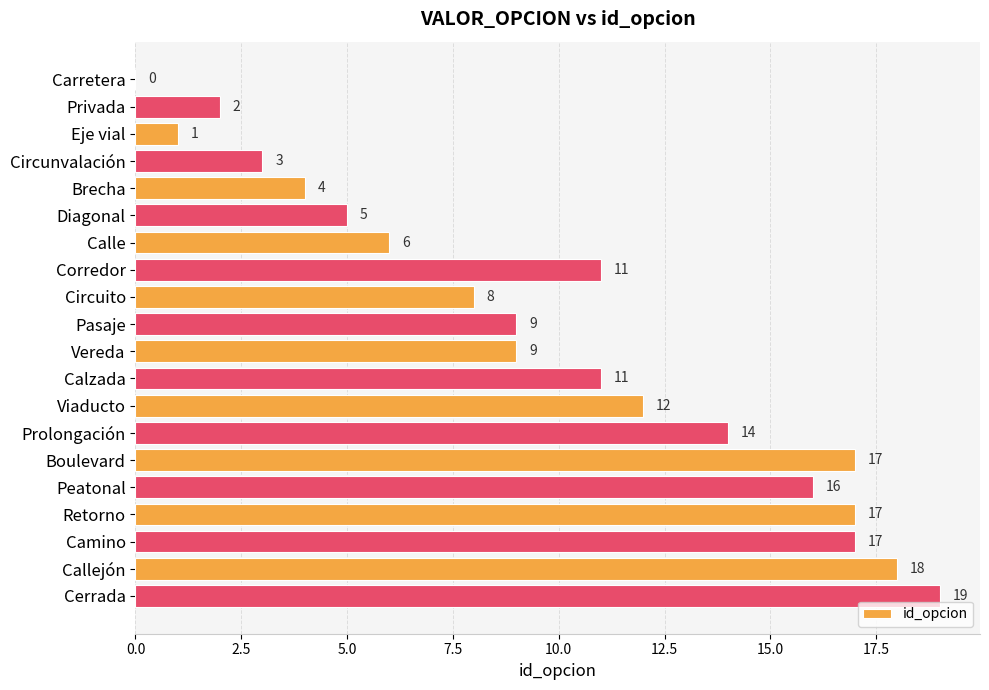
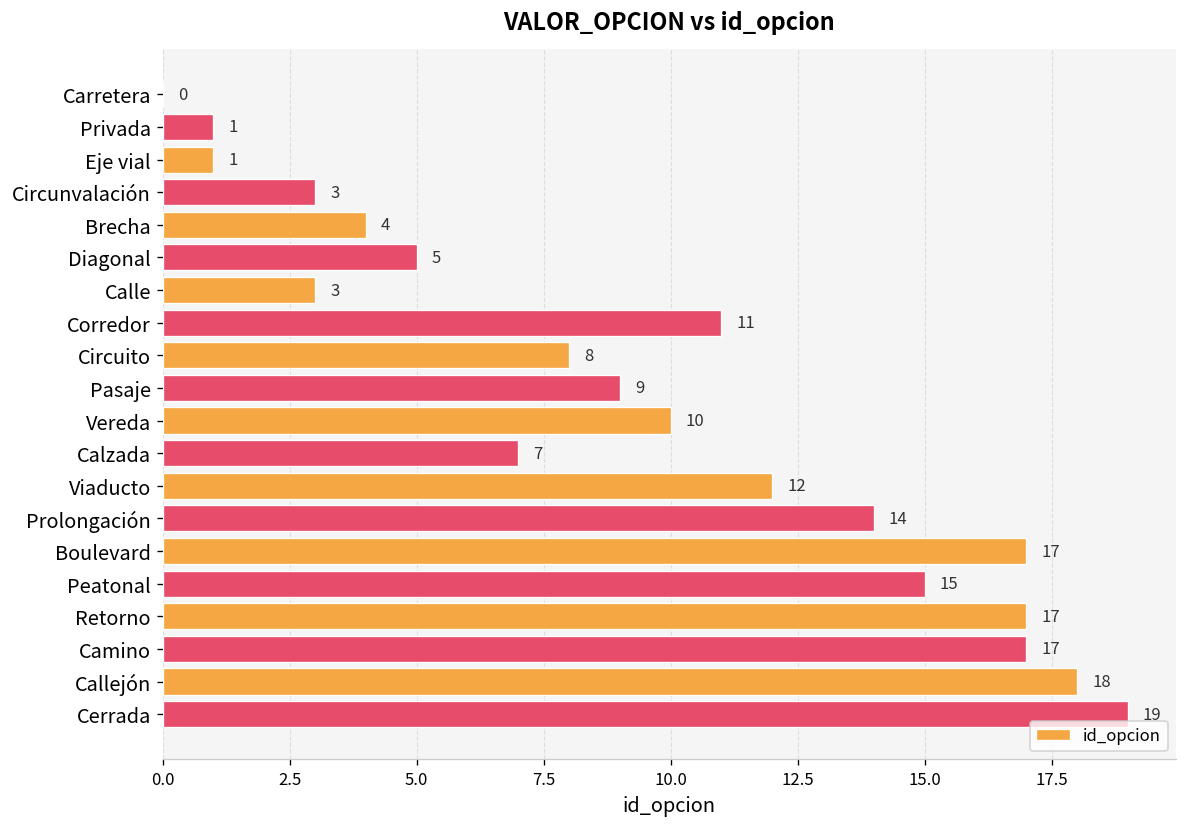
  {
    "Carretera": 0,
-   "Privada": 2,
+   "Privada": 1,
    "Eje vial": 1,
    "Circunvalación": 3,
    "Brecha": 4,
    "Diagonal": 5,
-   "Calle": 6,
+   "Calle": 3,
    "Corredor": 11,
    "Circuito": 8,
    "Pasaje": 9,
-   "Vereda": 9,
-   "Calzada": 11,
+   "Vereda": 10,
+   "Calzada": 7,
    "Viaducto": 12,
    "Prolongación": 14,
    "Boulevard": 17,
-   "Peatonal": 16,
+   "Peatonal": 15,
    "Retorno": 17,
    "Camino": 17,
    "Callejón": 18
  }
